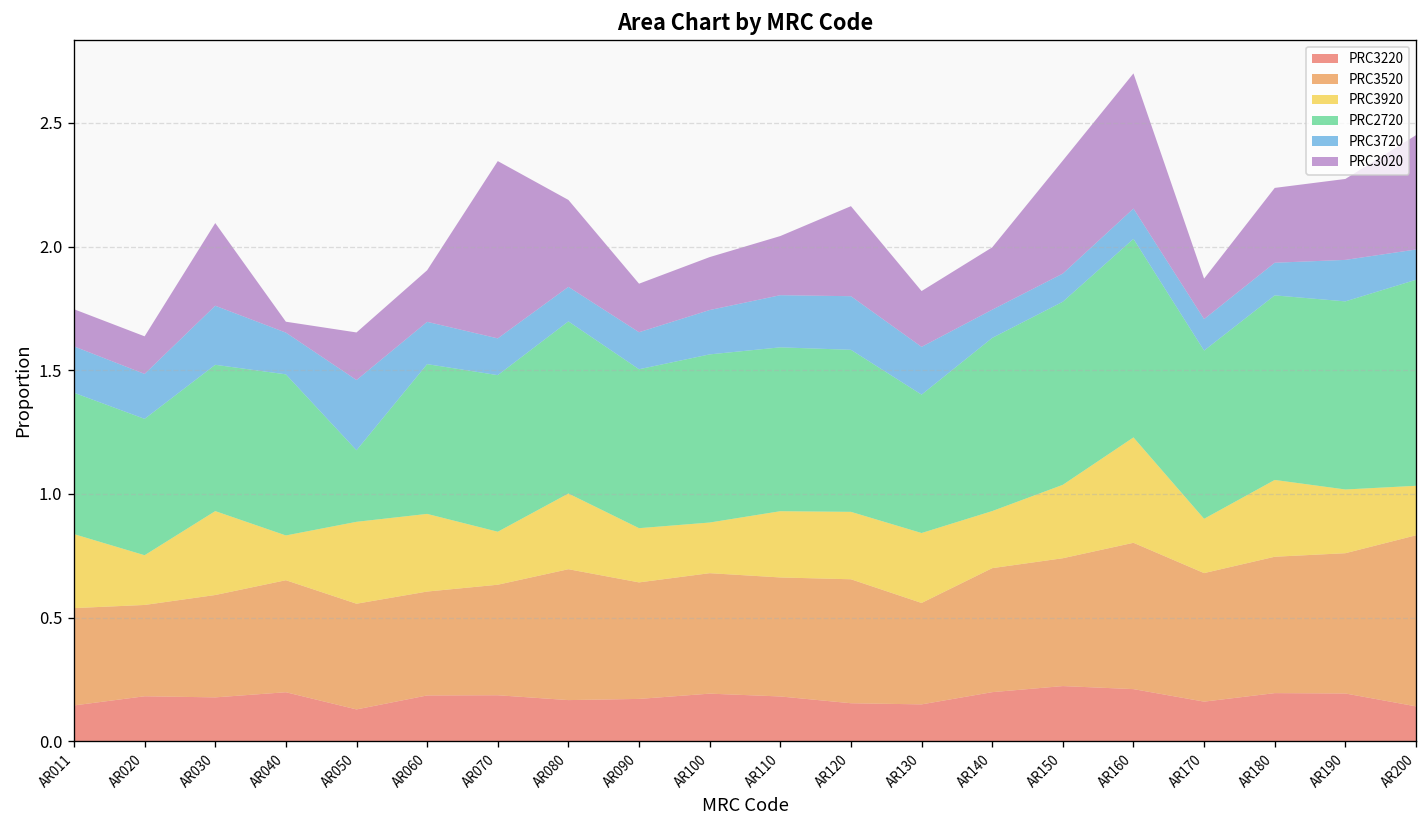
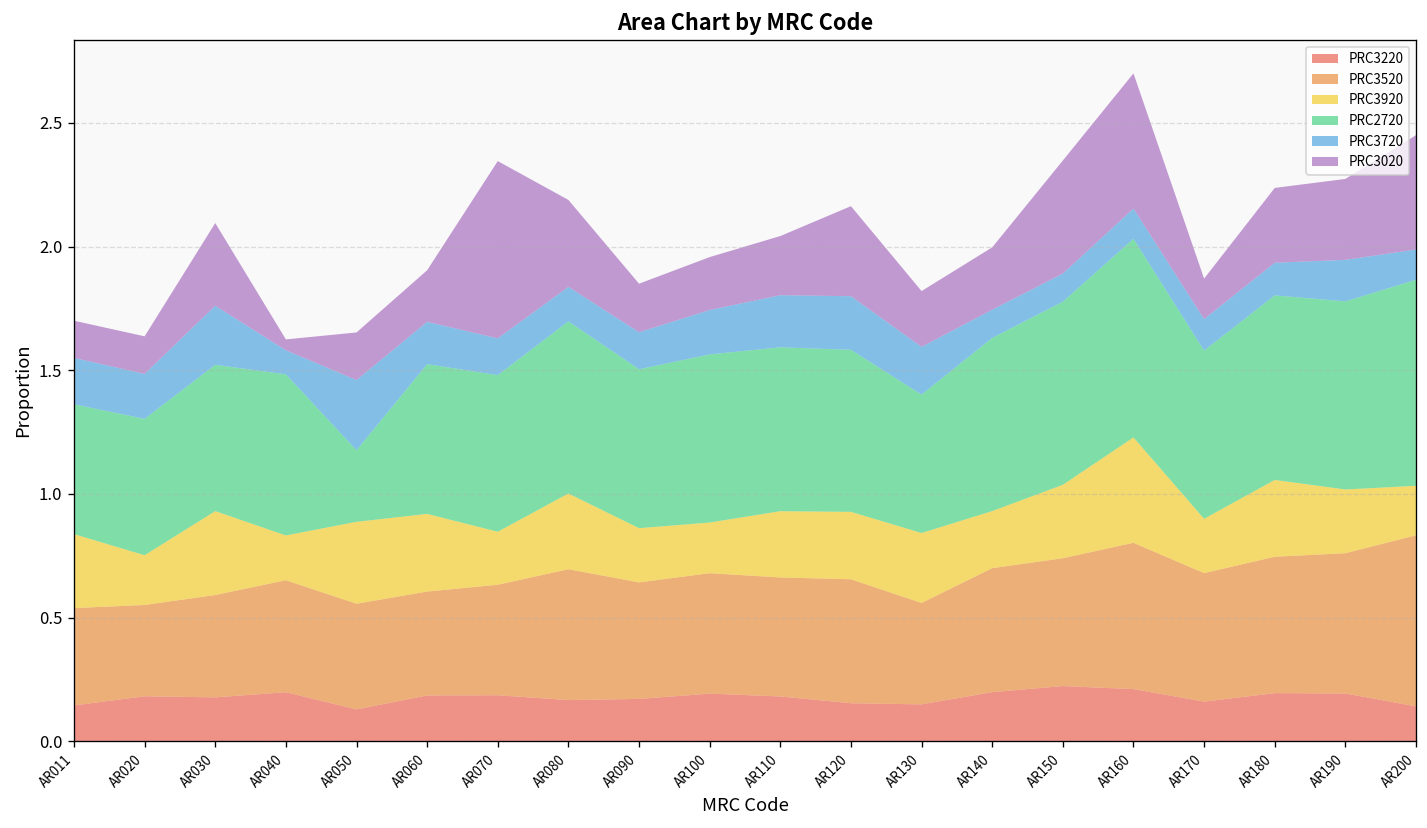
  {
    "PRC3920": {
      "AR011": 0.30,
      "AR020": 0.20,
      "AR030": 0.34,
      "AR040": 0.18,
      "AR050": 0.33,
      "AR060": 0.31,
      "AR070": 0.21,
      "AR080": 0.31,
      "AR090": 0.22,
      "AR100": 0.20,
      "AR110": 0.27,
      "AR120": 0.27,
      "AR130": 0.28,
      "AR140": 0.23,
      "AR150": 0.30,
      "AR160": 0.43,
      "AR170": 0.22,
      "AR180": 0.31,
      "AR190": 0.26,
      "AR200": 0.20
    },
    "PRC2720": {
-     "AR011": 0.57,
+     "AR011": 0.52,
      "AR020": 0.55,
      "AR030": 0.59,
      "AR040": 0.65,
      "AR050": 0.29,
      "AR060": 0.61,
      "AR070": 0.63,
      "AR080": 0.70,
      "AR090": 0.64,
      "AR100": 0.68,
      "AR110": 0.66,
      "AR120": 0.66,
      "AR130": 0.56,
      "AR140": 0.70,
      "AR150": 0.74,
      "AR160": 0.80,
      "AR170": 0.68,
      "AR180": 0.75,
      "AR190": 0.76,
      "AR200": 0.83
    },
    "PRC3720": {
      "AR011": 0.19,
      "AR020": 0.18,
      "AR030": 0.24,
-     "AR040": 0.17,
+     "AR040": 0.10,
      "AR050": 0.28,
      "AR060": 0.17,
      "AR070": 0.15,
      "AR080": 0.14,
      "AR090": 0.15,
      "AR100": 0.18,
      "AR110": 0.21,
      "AR120": 0.22,
      "AR130": 0.19,
      "AR140": 0.11,
      "AR150": 0.11,
      "AR160": 0.12,
      "AR170": 0.13,
      "AR180": 0.13,
      "AR190": 0.17,
      "AR200": 0.12
    },
    "PRC3020": {
      "AR011": 0.15,
      "AR020": 0.15,
      "AR030": 0.33,
      "AR040": 0.04,
      "AR050": 0.19,
      "AR060": 0.21,
      "AR070": 0.72,
      "AR080": 0.35,
      "AR090": 0.20,
      "AR100": 0.21,
      "AR110": 0.24,
      "AR120": 0.36,
      "AR130": 0.23,
      "AR140": 0.25,
      "AR150": 0.46,
      "AR160": 0.55,
      "AR170": 0.16,
      "AR180": 0.30,
      "AR190": 0.33,
      "AR200": 0.46
    }
  }
